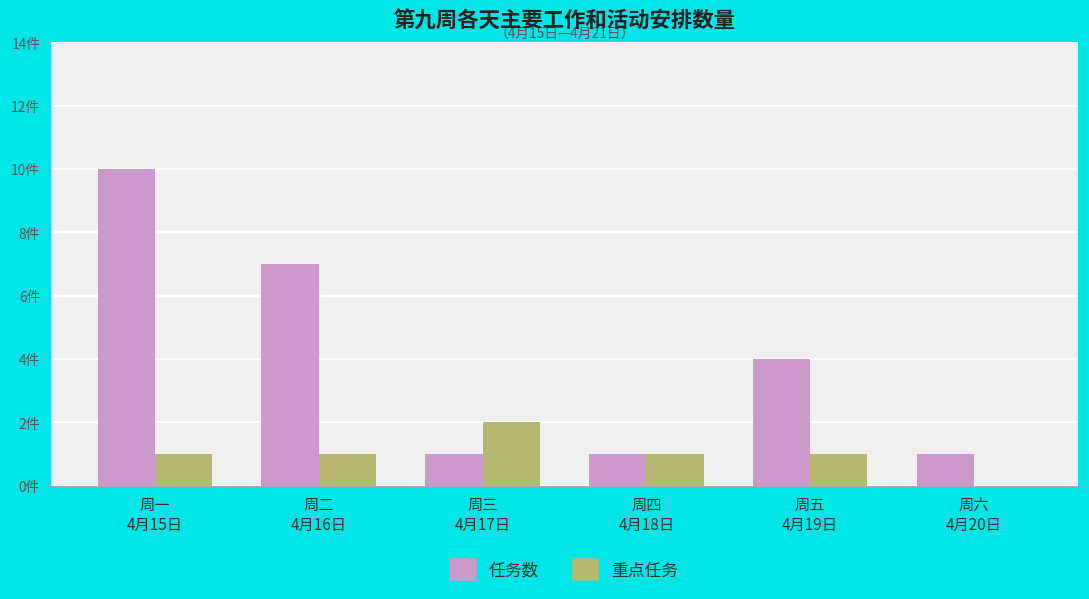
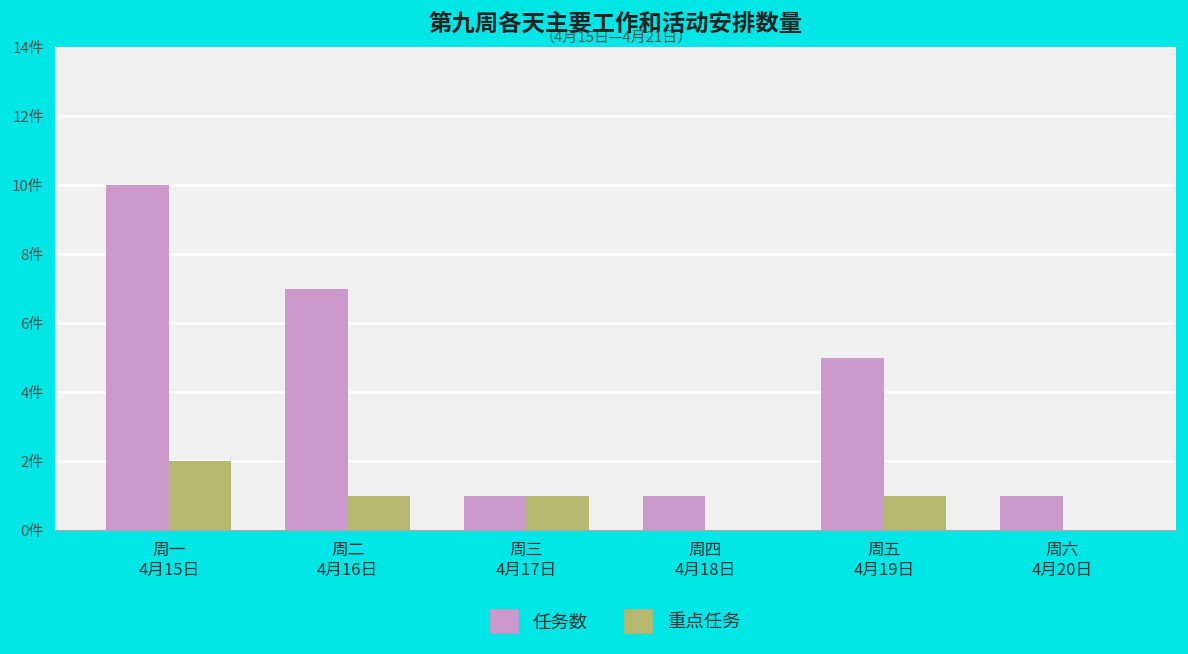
  {
    "任务数": {
      "周一 4月15日": "10件",
      "周二 4月16日": "7件",
      "周三 4月17日": "1件",
      "周四 4月18日": "1件",
-     "周五 4月19日": "4件",
+     "周五 4月19日": "5件",
      "周六 4月20日": "1件"
    },
    "重点任务": {
-     "周一 4月15日": "1件",
+     "周一 4月15日": "2件",
      "周二 4月16日": "1件",
-     "周三 4月17日": "2件",
-     "周四 4月18日": "1件",
+     "周三 4月17日": "1件",
+     "周四 4月18日": "0件",
      "周五 4月19日": "1件",
      "周六 4月20日": "0件"
    }
  }
